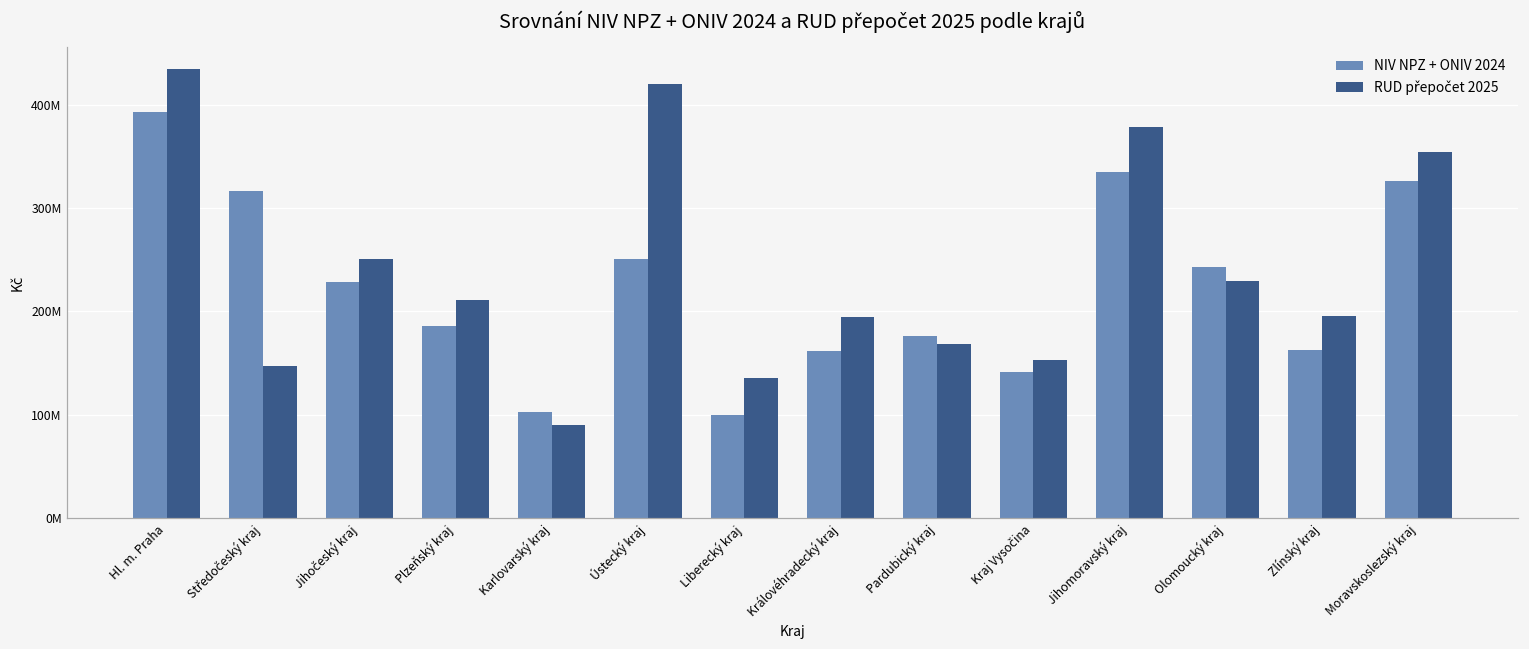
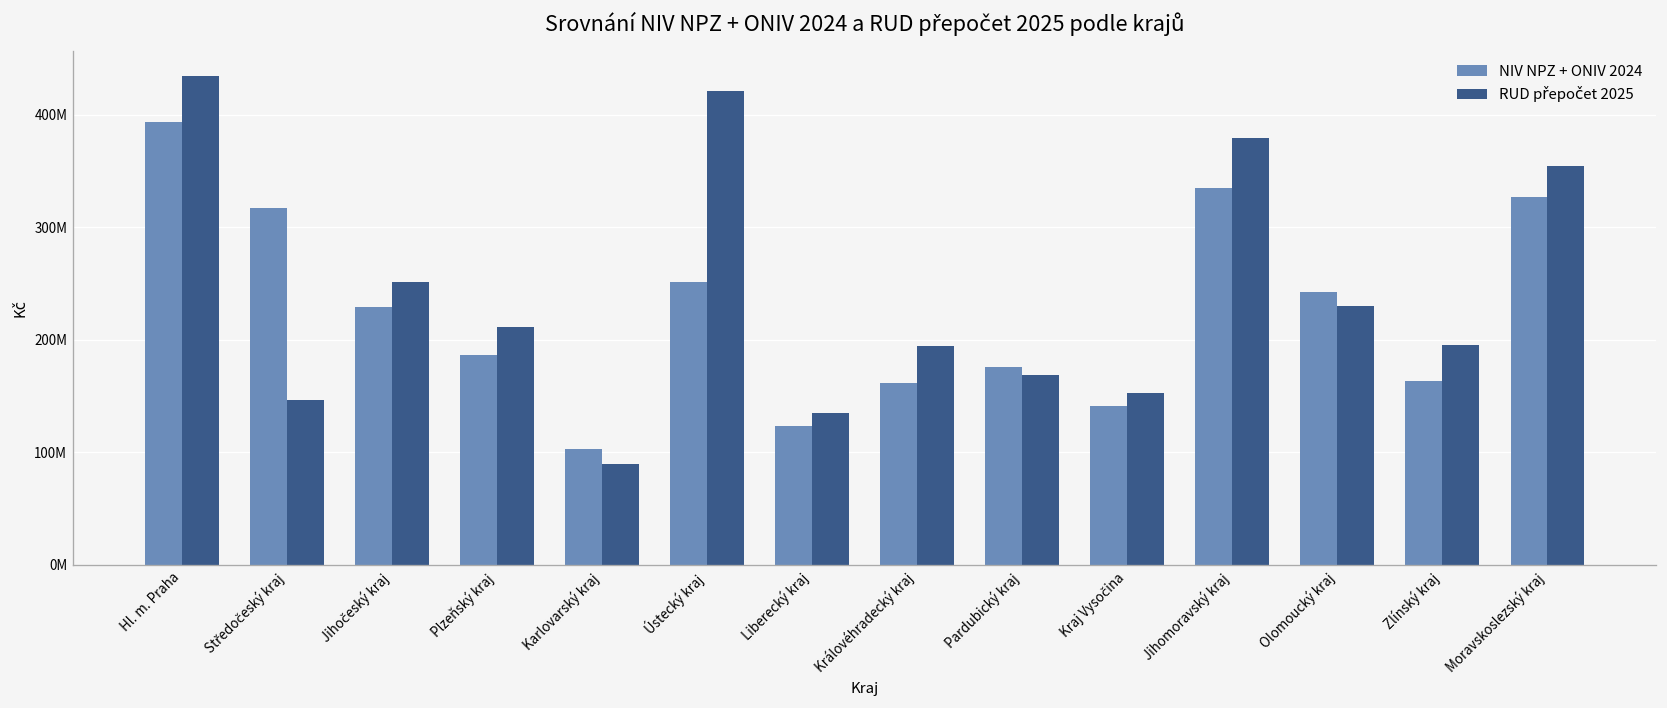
  {
    "NIV NPZ + ONIV 2024": {
      "Hl. m. Praha": 390000000,
      "Středočeský kraj": 320000000,
      "Jihočeský kraj": 230000000,
      "Plzeňský kraj": 190000000,
      "Karlovarský kraj": 100000000,
      "Ústecký kraj": 250000000,
-     "Liberecký kraj": 100000000,
+     "Liberecký kraj": 120000000,
      "Královéhradecký kraj": 160000000,
      "Pardubický kraj": 180000000,
      "Kraj Vysočina": 140000000,
      "Jihomoravský kraj": 330000000,
      "Olomoucký kraj": 240000000,
      "Zlínský kraj": 160000000,
      "Moravskoslezský kraj": 330000000
    },
    "RUD přepočet 2025": {
      "Hl. m. Praha": 430000000,
      "Středočeský kraj": 150000000,
      "Jihočeský kraj": 250000000,
      "Plzeňský kraj": 210000000,
      "Karlovarský kraj": 90000000,
      "Ústecký kraj": 420000000,
      "Liberecký kraj": 140000000,
      "Královéhradecký kraj": 190000000,
      "Pardubický kraj": 170000000,
      "Kraj Vysočina": 150000000,
      "Jihomoravský kraj": 380000000,
      "Olomoucký kraj": 230000000,
      "Zlínský kraj": 200000000,
      "Moravskoslezský kraj": 350000000
    }
  }
